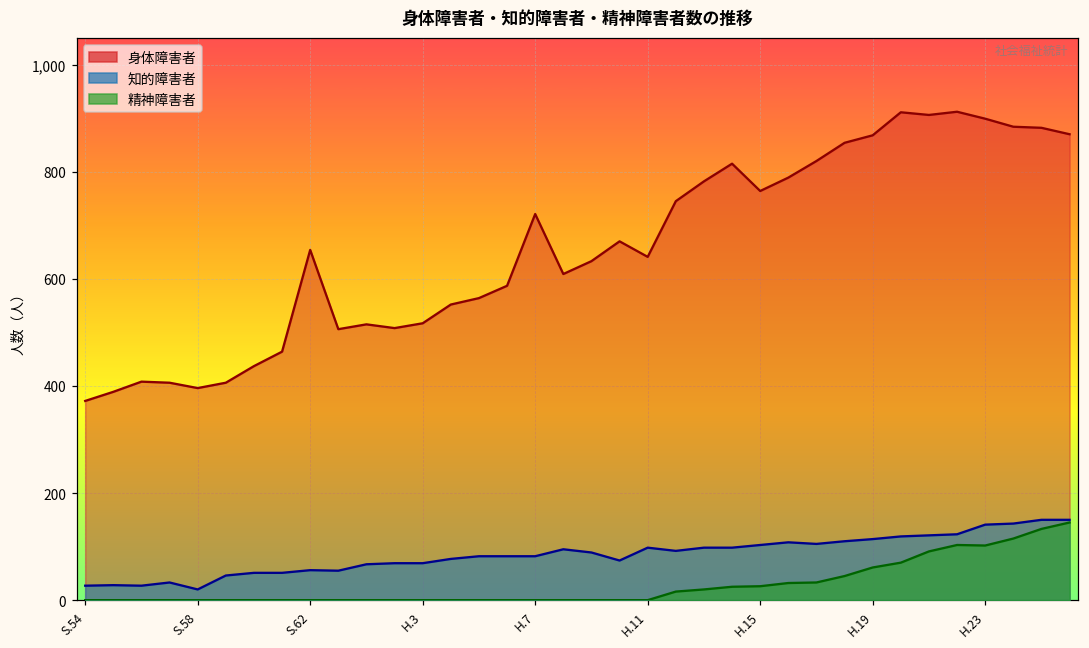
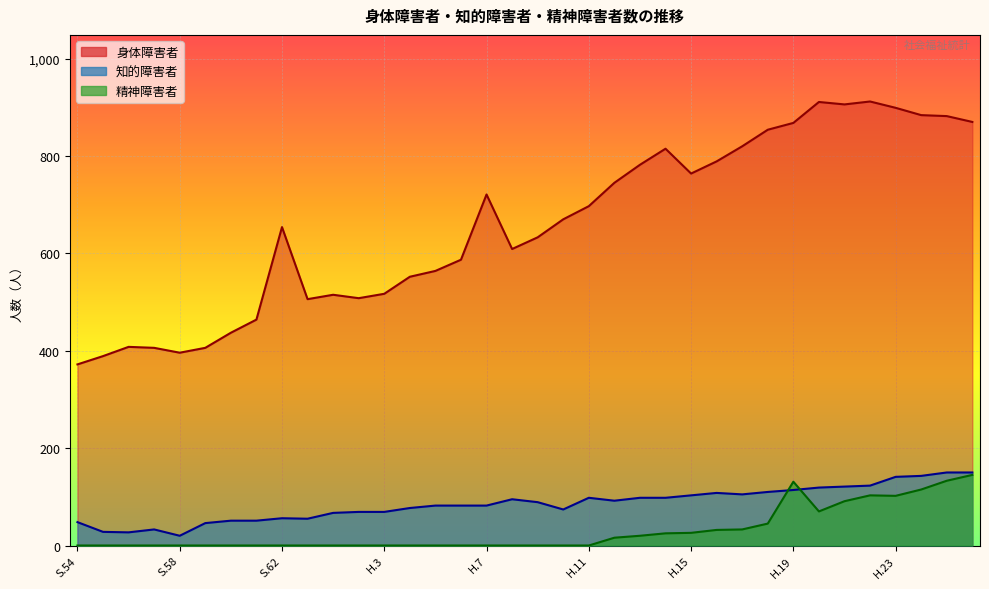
  {
    "身体障害者": {
      "S.54": 370,
      "S.58": 400,
      "S.62": 650,
      "H.3": 520,
      "H.7": 720,
-     "H.11": 640,
+     "H.11": 700,
      "H.15": 760,
      "H.19": 870,
      "H.23": 900
    },
    "知的障害者": {
-     "S.54": 30,
+     "S.54": 50,
      "S.58": 20,
      "S.62": 60,
      "H.3": 70,
      "H.7": 80,
      "H.11": 100,
      "H.15": 100,
      "H.19": 110,
      "H.23": 140
    },
    "精神障害者": {
      "S.54": 0,
      "S.58": 0,
      "S.62": 0,
      "H.3": 0,
      "H.7": 0,
      "H.11": 0,
      "H.15": 30,
-     "H.19": 60,
+     "H.19": 130,
      "H.23": 100
    }
  }
